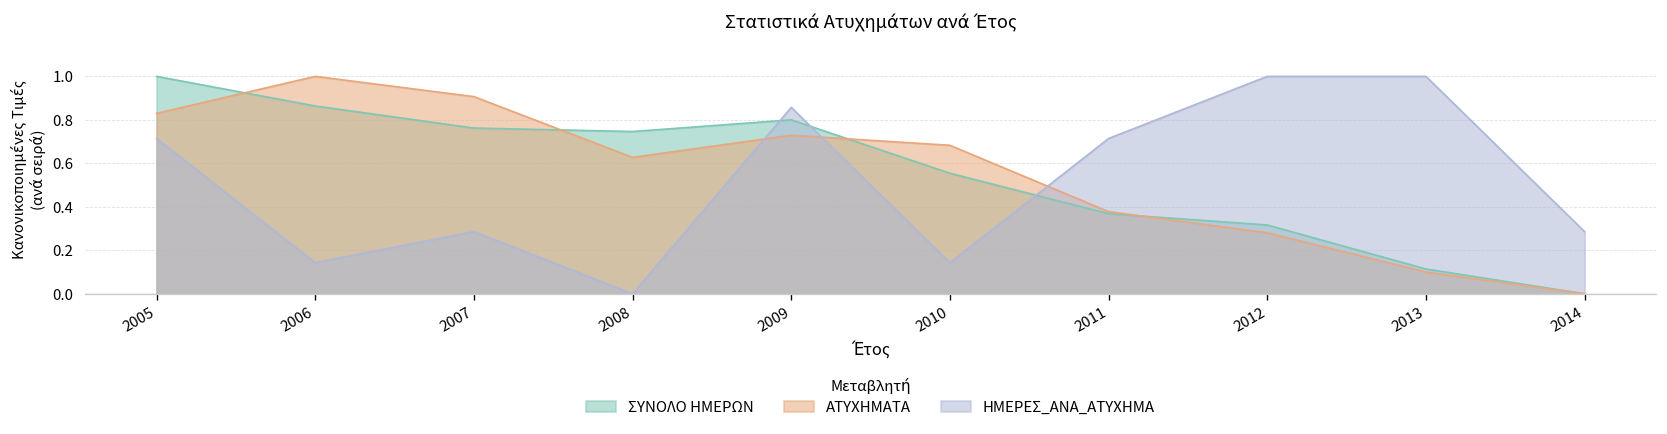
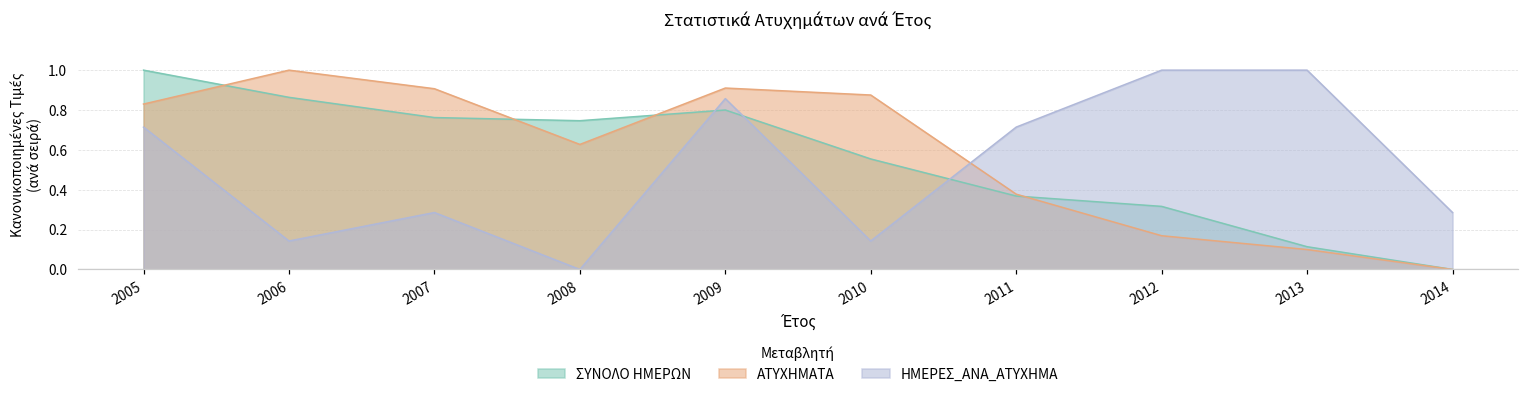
  {
    "ΑΤΥΧΗΜΑΤΑ": {
      "2005": 0.83,
      "2006": 1.00,
      "2007": 0.91,
      "2008": 0.63,
-     "2009": 0.73,
-     "2010": 0.68,
-     "2012": 0.28
+     "2009": 0.91,
+     "2010": 0.88,
+     "2012": 0.17
    }
  }
